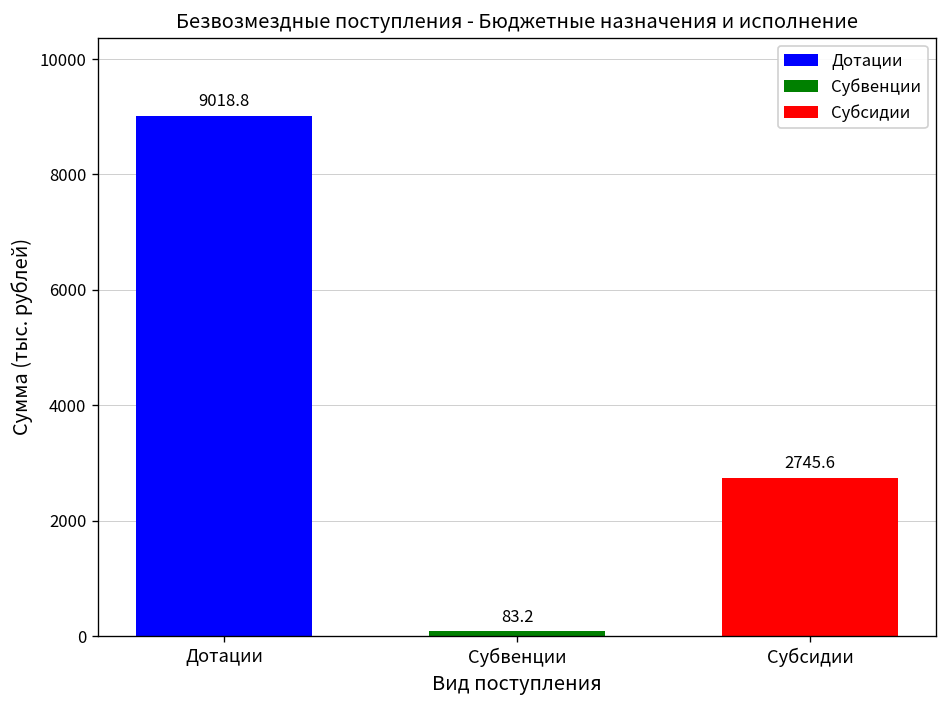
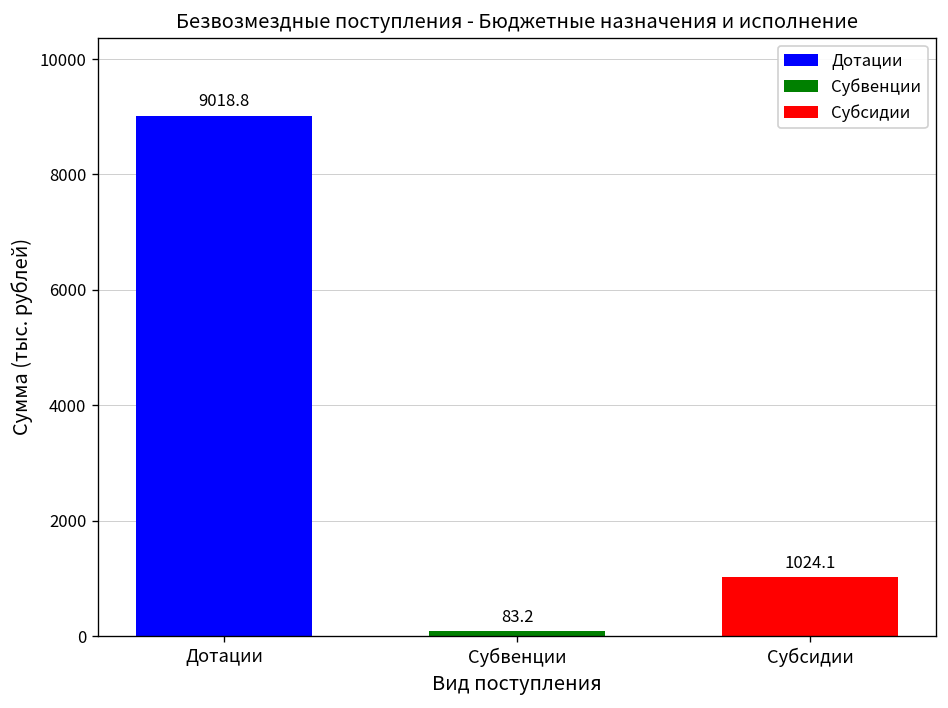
  {
    "Дотации": 9018.8,
    "Субвенции": 83.2,
-   "Субсидии": 2745.6
+   "Субсидии": 1024.1
  }
